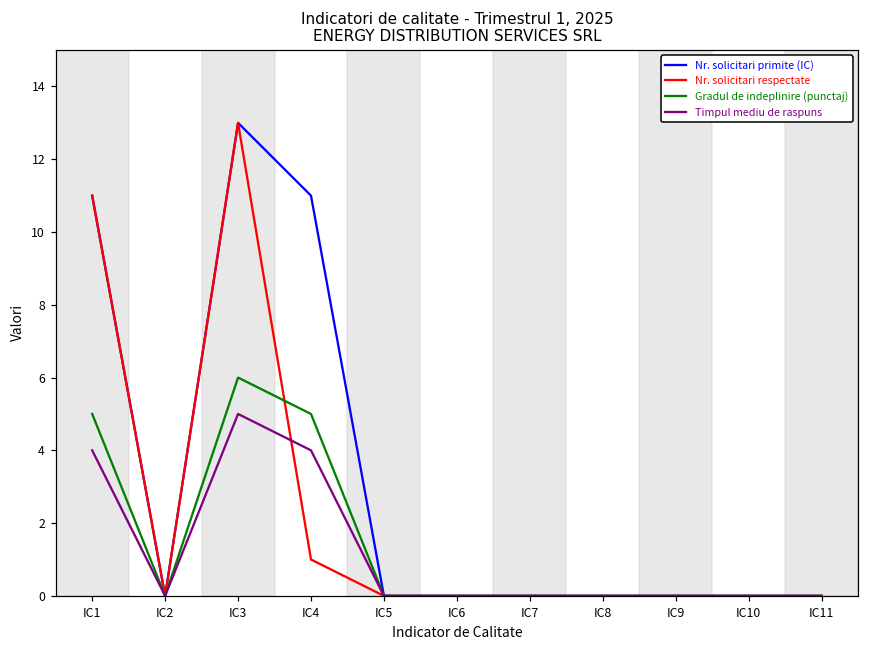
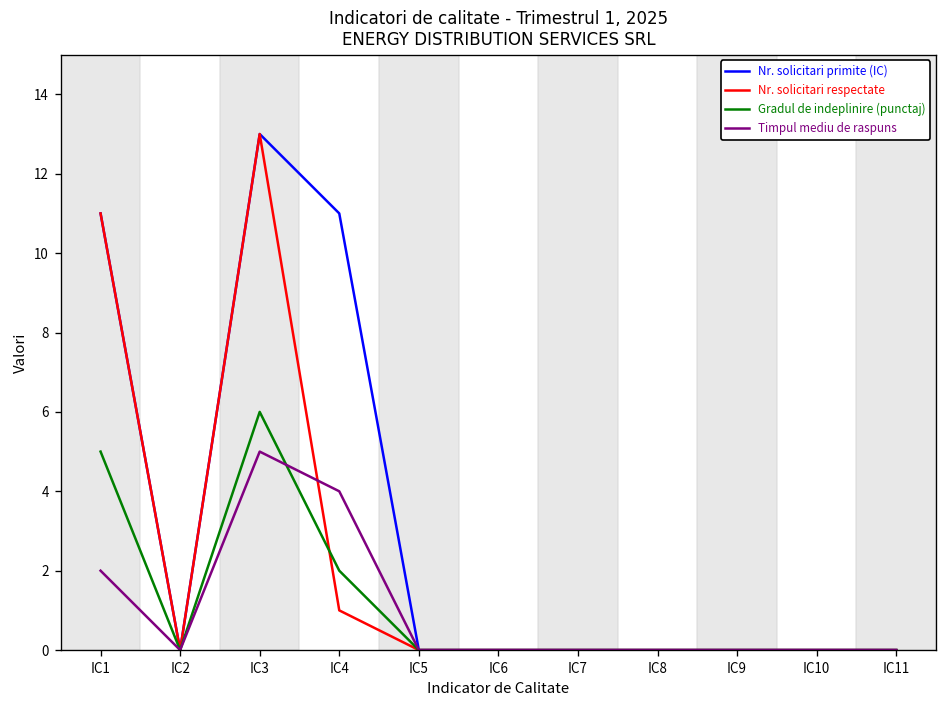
  {
    "Nr. solicitari primite (IC)": {
      "IC4": 11
    },
    "Nr. solicitari respectate": {
      "IC4": 1
    },
    "Gradul de indeplinire (punctaj)": {
      "IC1": 5,
      "IC3": 6,
-     "IC4": 5
+     "IC4": 2
    },
    "Timpul mediu de raspuns": {
-     "IC1": 4,
+     "IC1": 2,
      "IC3": 5,
      "IC4": 4
    }
  }
